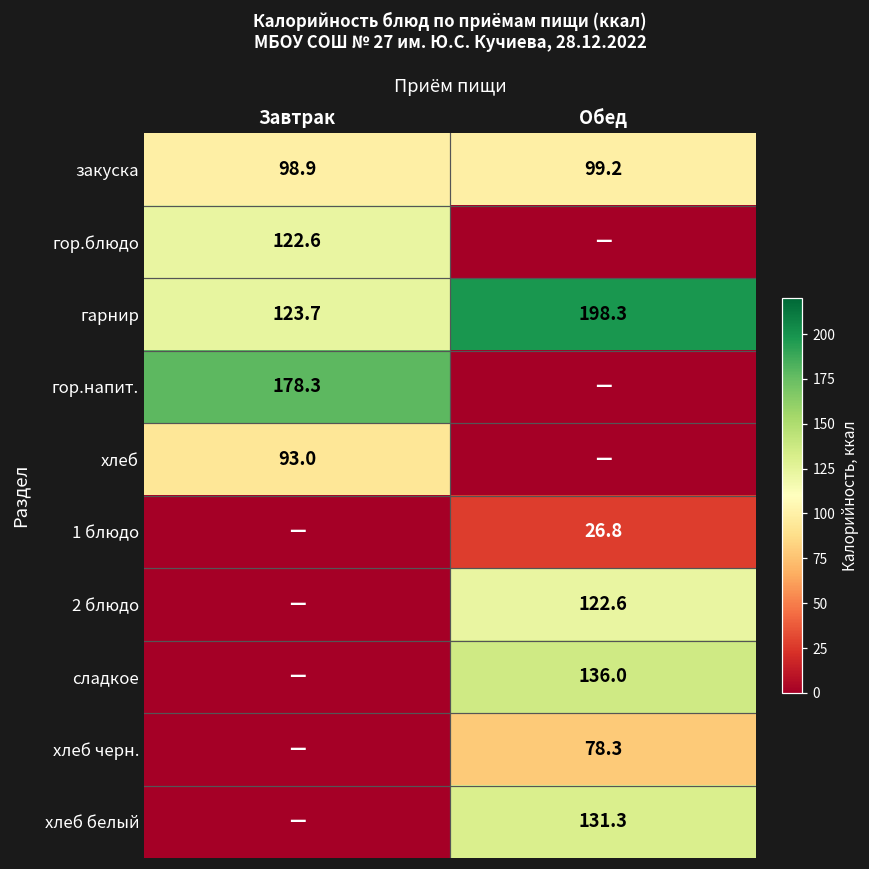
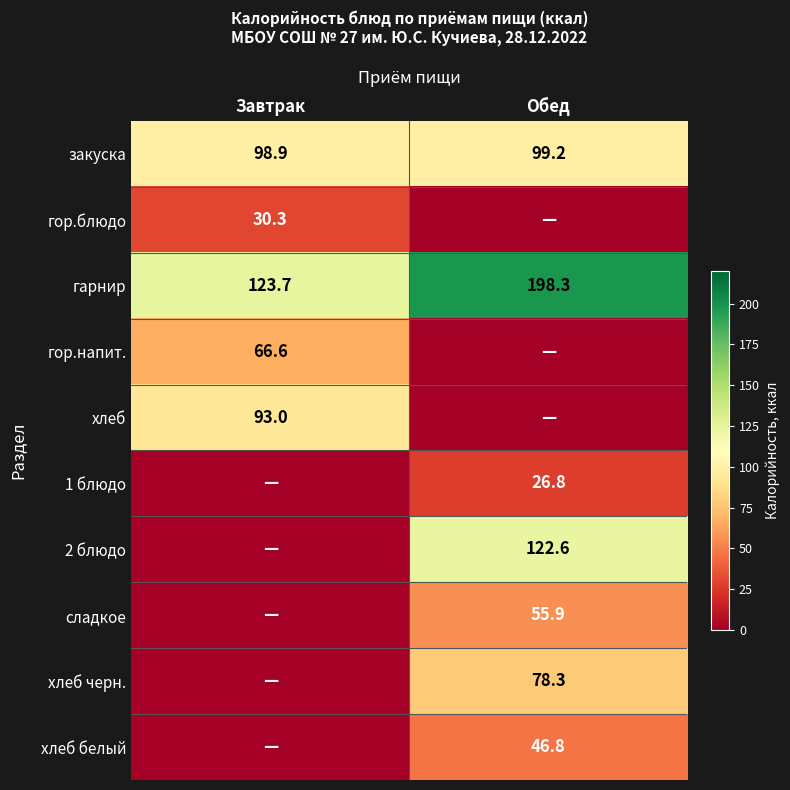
  {
    "закуска": {
      "Завтрак": 98.9,
      "Обед": 99.2
    },
    "гор.блюдо": {
-     "Завтрак": 122.6
+     "Завтрак": 30.3
    },
    "гарнир": {
      "Завтрак": 123.7,
      "Обед": 198.3
    },
    "гор.напит.": {
-     "Завтрак": 178.3
+     "Завтрак": 66.6
    },
    "хлеб": {
      "Завтрак": 93.0
    },
    "1 блюдо": {
      "Обед": 26.8
    },
    "2 блюдо": {
      "Обед": 122.6
    },
    "сладкое": {
-     "Обед": 136.0
+     "Обед": 55.9
    },
    "хлеб черн.": {
      "Обед": 78.3
    },
    "хлеб белый": {
-     "Обед": 131.3
+     "Обед": 46.8
    }
  }
